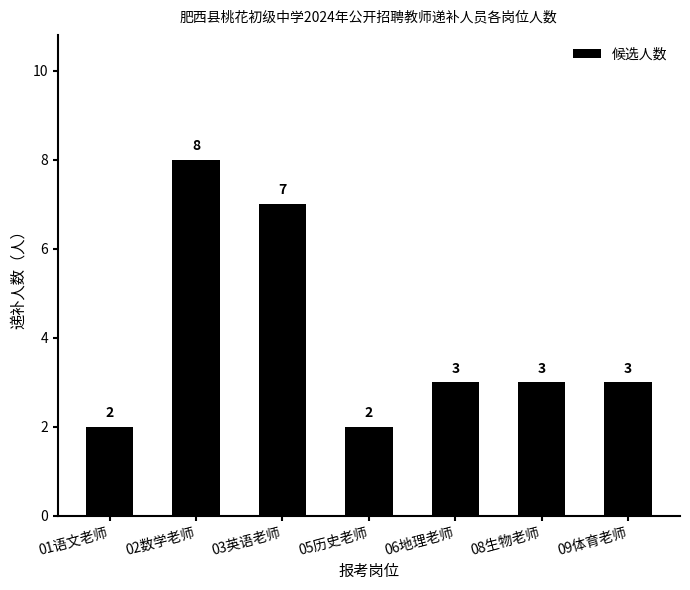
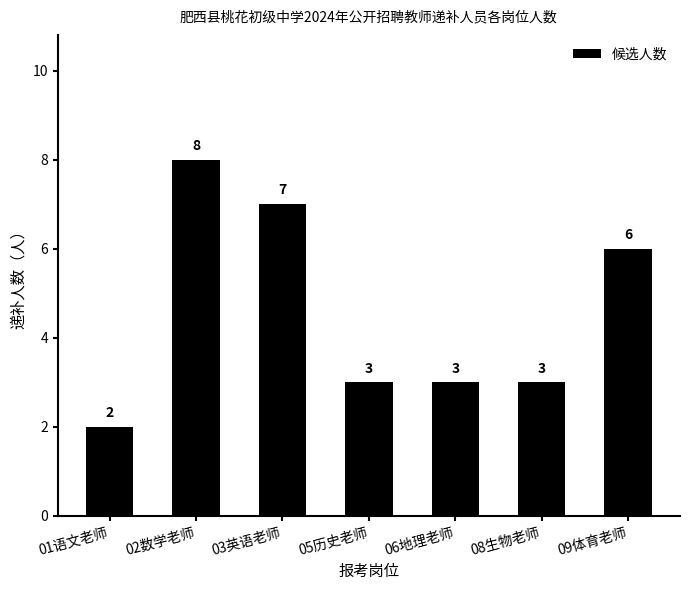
  {
    "01语文老师": 2,
    "02数学老师": 8,
    "03英语老师": 7,
-   "05历史老师": 2,
+   "05历史老师": 3,
    "06地理老师": 3,
    "08生物老师": 3,
-   "09体育老师": 3
+   "09体育老师": 6
  }
